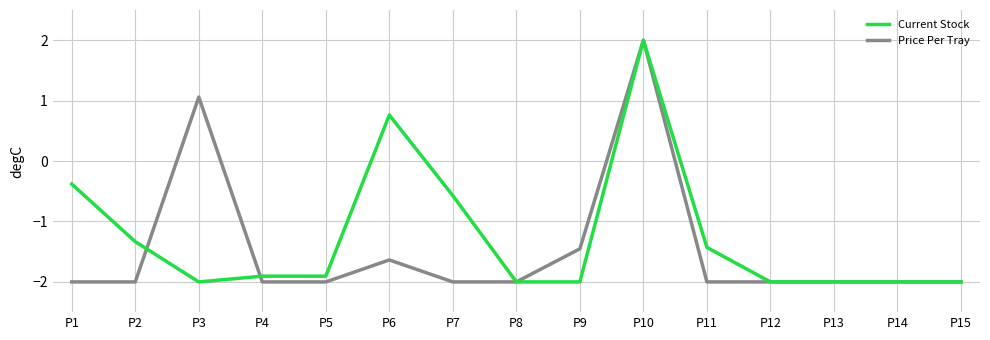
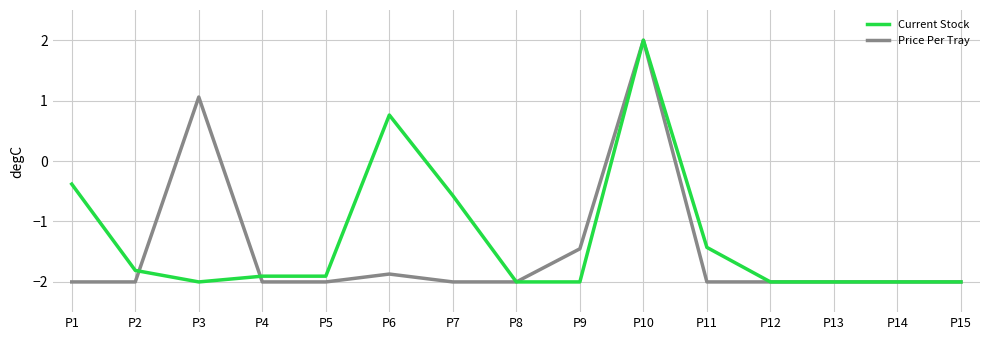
  {
    "Current Stock": {
      "P1": -0.4,
-     "P2": -1.3,
+     "P2": -1.8,
      "P3": -2.0,
      "P4": -1.9,
      "P5": -1.9,
      "P6": 0.8,
      "P7": -0.6,
      "P9": -2.0,
      "P11": -1.4
    },
    "Price Per Tray": {
      "P1": -2.0,
      "P2": -2.0,
      "P3": 1.1,
      "P4": -2.0,
      "P5": -2.0,
-     "P6": -1.6,
+     "P6": -1.9,
      "P7": -2.0,
      "P9": -1.5,
      "P11": -2.0
    }
  }
